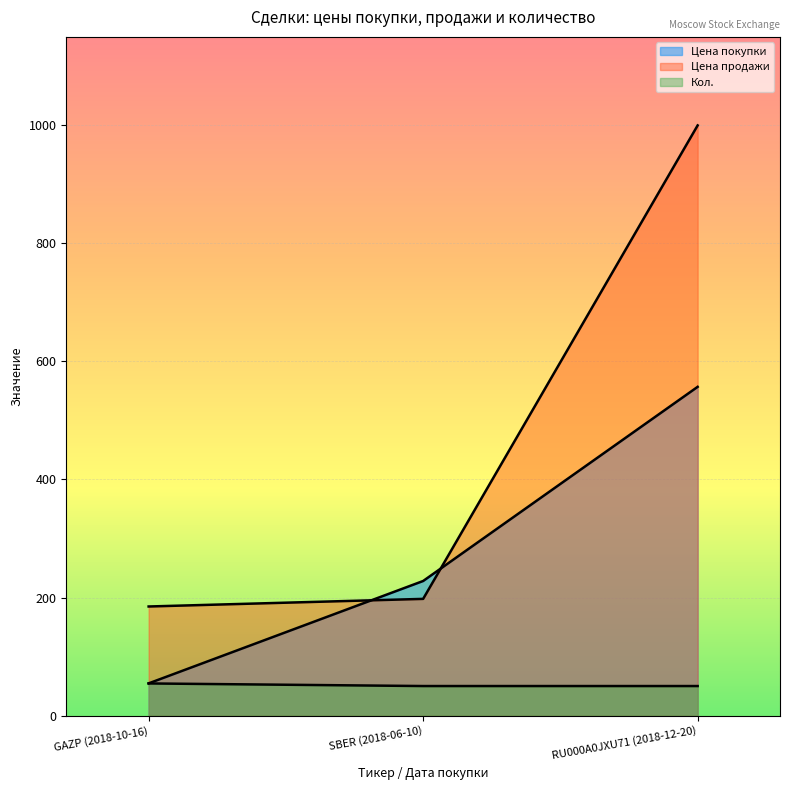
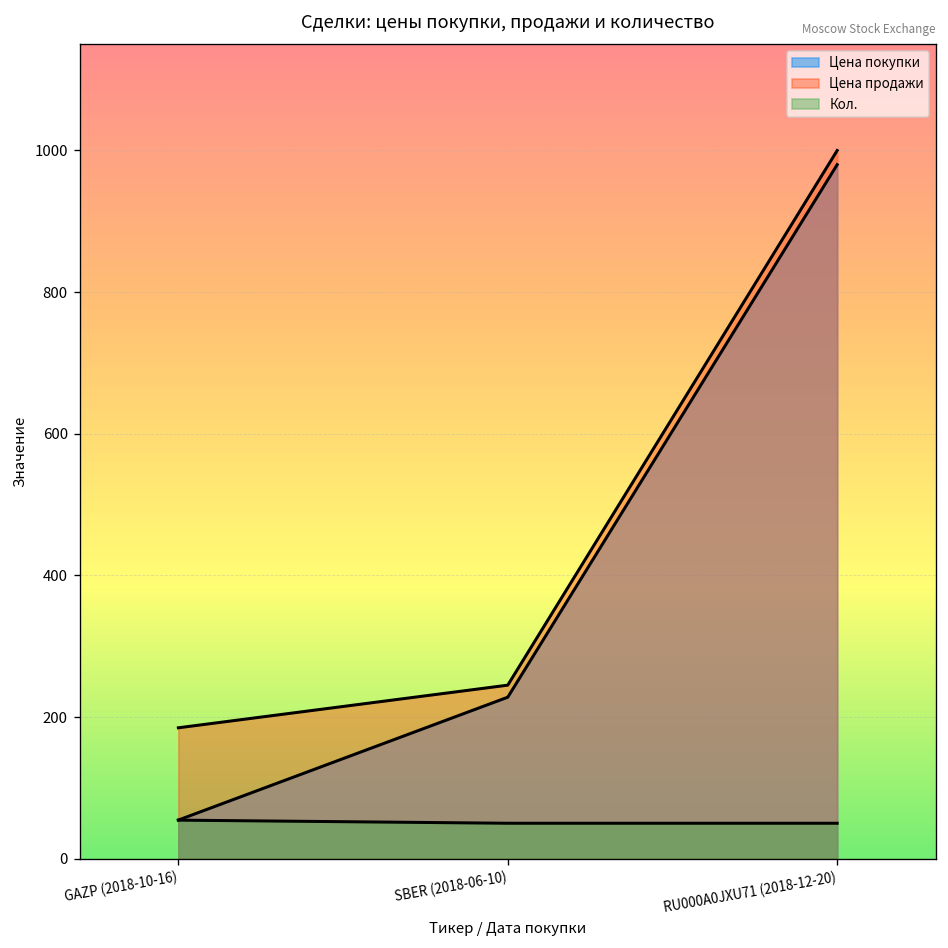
  {
    "Цена покупки": {
      "SBER (2018-06-10)": 230,
-     "RU000A0JXU71 (2018-12-20)": 560
+     "RU000A0JXU71 (2018-12-20)": 980
    },
    "Цена продажи": {
      "GAZP (2018-10-16)": 180,
-     "SBER (2018-06-10)": 200,
+     "SBER (2018-06-10)": 250,
      "RU000A0JXU71 (2018-12-20)": 1000
    },
    "Кол.": {
      "SBER (2018-06-10)": 50,
      "RU000A0JXU71 (2018-12-20)": 50
    }
  }
